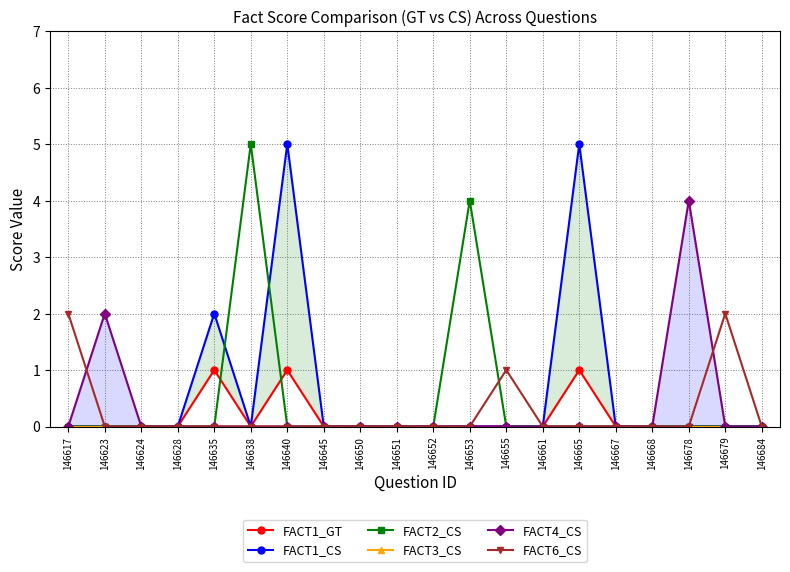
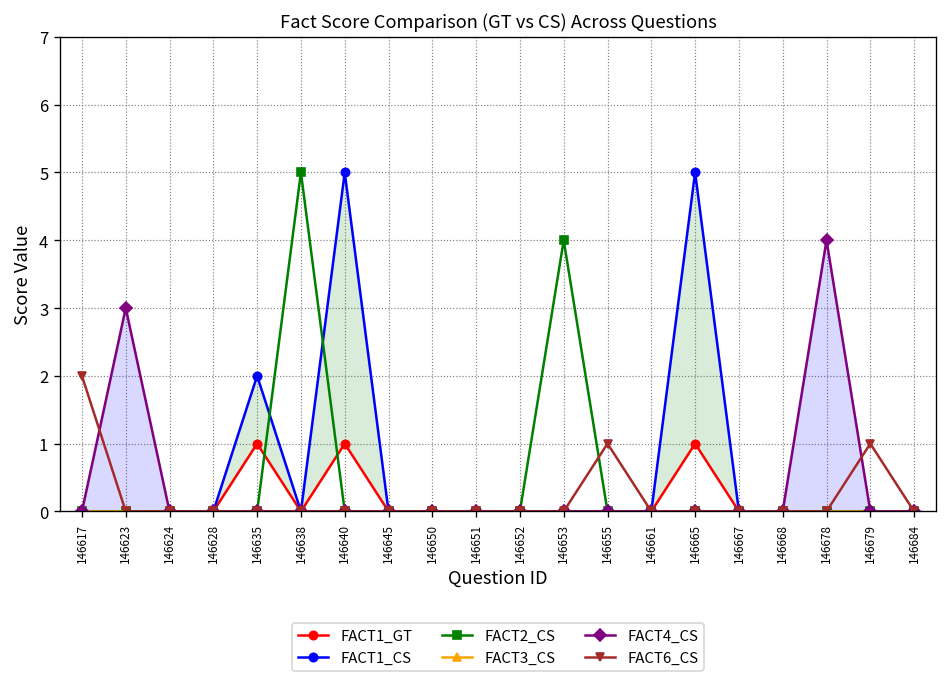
  {
    "FACT1_GT": {
      "146635": 1,
      "146640": 1,
      "146665": 1
    },
    "FACT1_CS": {
      "146635": 2,
      "146640": 5,
      "146665": 5
    },
    "FACT2_CS": {
      "146638": 5,
      "146653": 4
    },
    "FACT4_CS": {
-     "146623": 2,
+     "146623": 3,
      "146678": 4
    },
    "FACT6_CS": {
      "146617": 2,
      "146655": 1,
-     "146679": 2
+     "146679": 1
    }
  }
